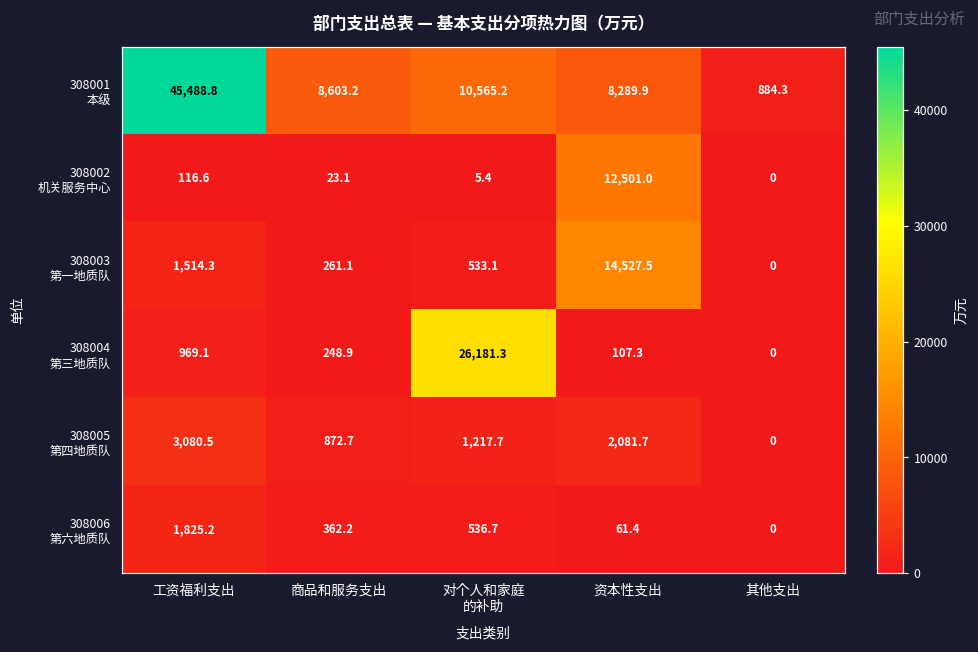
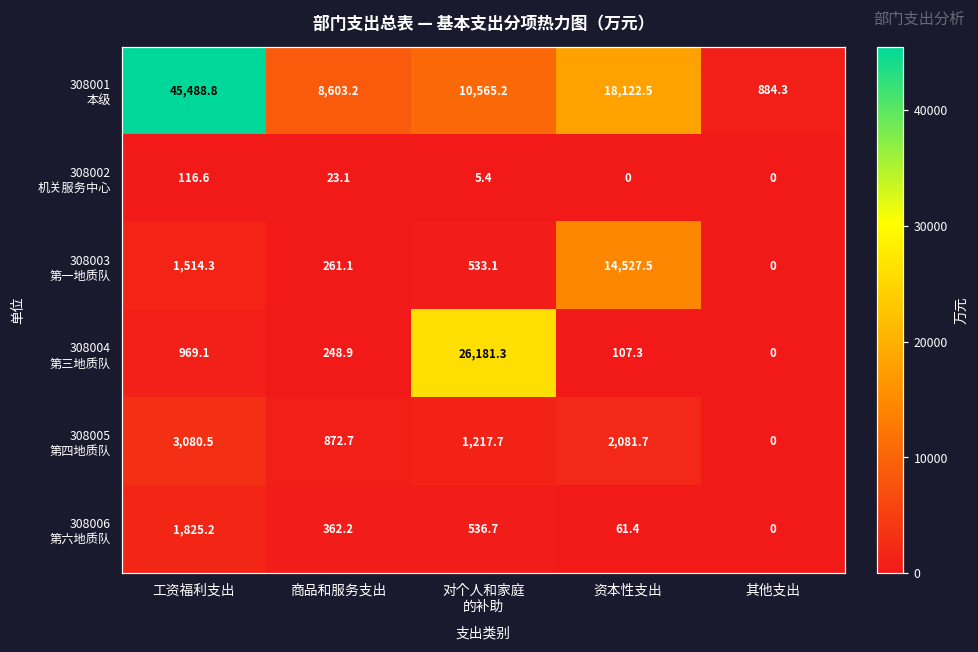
  {
    "308001 本级": {
      "工资福利支出": "45,488.8",
      "商品和服务支出": "8,603.2",
      "对个人和家庭 的补助": "10,565.2",
-     "资本性支出": "8,289.9",
+     "资本性支出": "18,122.5",
      "其他支出": "884.3"
    },
    "308002 机关服务中心": {
      "工资福利支出": "116.6",
      "商品和服务支出": "23.1",
      "对个人和家庭 的补助": "5.4",
-     "资本性支出": "12,501.0",
+     "资本性支出": "0",
      "其他支出": "0"
    },
    "308003 第一地质队": {
      "工资福利支出": "1,514.3",
      "商品和服务支出": "261.1",
      "对个人和家庭 的补助": "533.1",
      "资本性支出": "14,527.5",
      "其他支出": "0"
    },
    "308004 第三地质队": {
      "工资福利支出": "969.1",
      "商品和服务支出": "248.9",
      "对个人和家庭 的补助": "26,181.3",
      "资本性支出": "107.3",
      "其他支出": "0"
    },
    "308005 第四地质队": {
      "工资福利支出": "3,080.5",
      "商品和服务支出": "872.7",
      "对个人和家庭 的补助": "1,217.7",
      "资本性支出": "2,081.7",
      "其他支出": "0"
    },
    "308006 第六地质队": {
      "工资福利支出": "1,825.2",
      "商品和服务支出": "362.2",
      "对个人和家庭 的补助": "536.7",
      "资本性支出": "61.4",
      "其他支出": "0"
    }
  }
